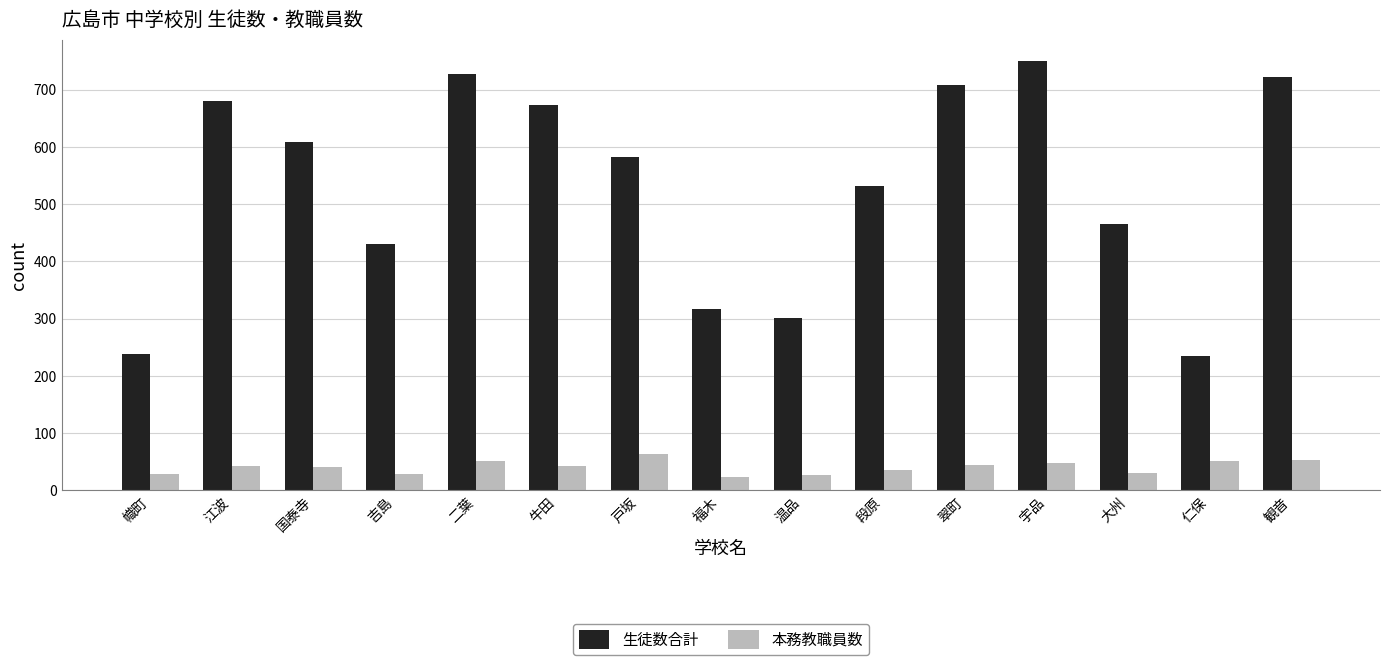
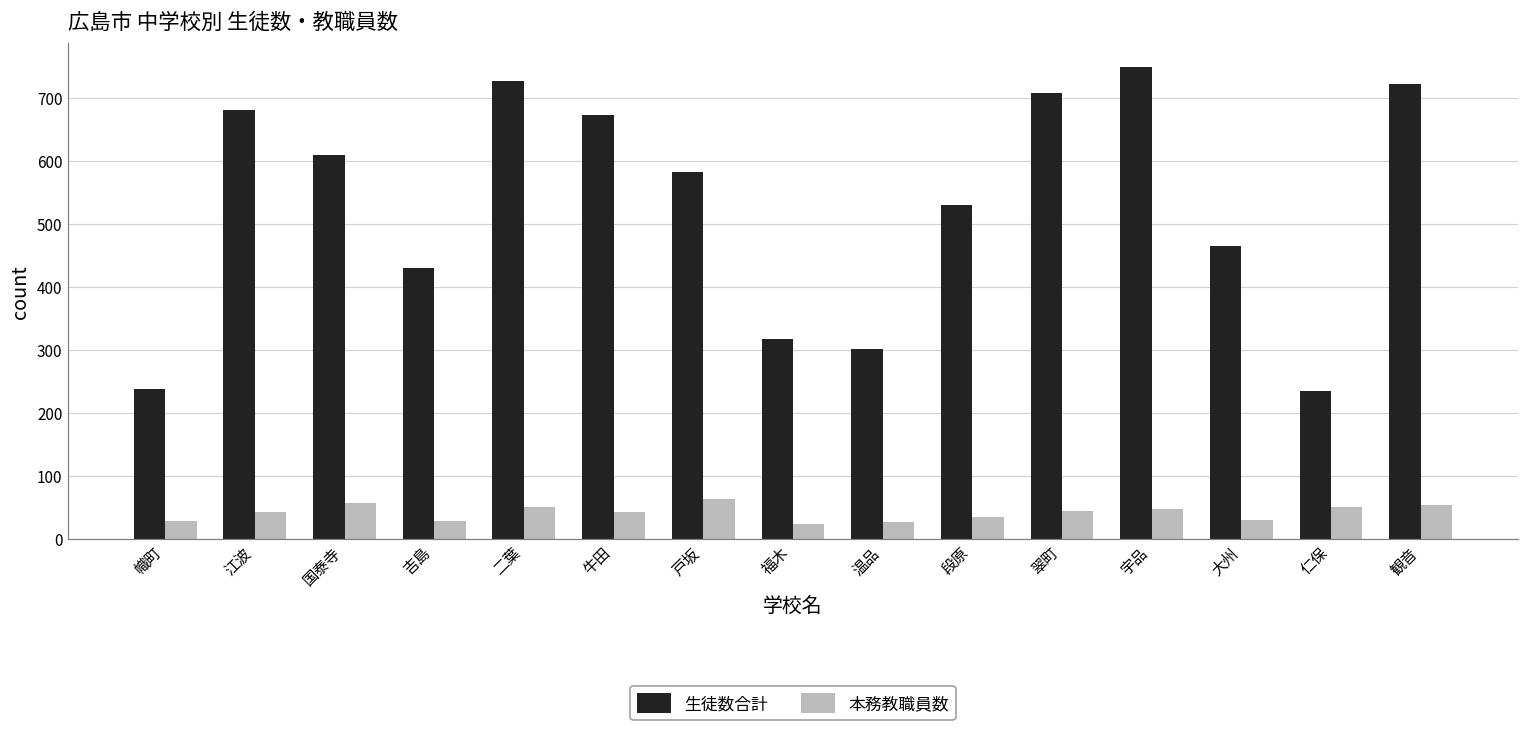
  {
    "生徒数合計": {
      "幟町": 240,
      "江波": 680,
      "国泰寺": 610,
      "吉島": 430,
      "二葉": 730,
      "牛田": 670,
      "戸坂": 580,
      "福木": 320,
      "温品": 300,
      "段原": 530,
      "翠町": 710,
      "宇品": 750,
      "大州": 470,
      "仁保": 240,
      "観音": 720
    },
    "本務教職員数": {
      "幟町": 30,
      "江波": 40,
-     "国泰寺": 40,
+     "国泰寺": 60,
      "吉島": 30,
      "二葉": 50,
      "牛田": 40,
      "戸坂": 60,
      "福木": 20,
      "温品": 30,
      "段原": 40,
      "翠町": 40,
      "宇品": 50,
      "大州": 30,
      "仁保": 50,
      "観音": 50
    }
  }
